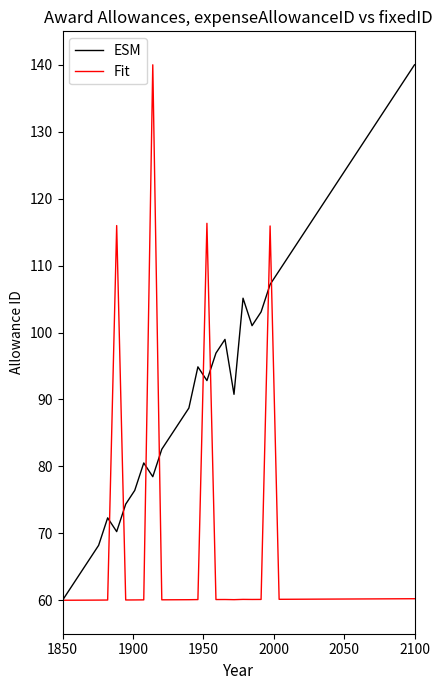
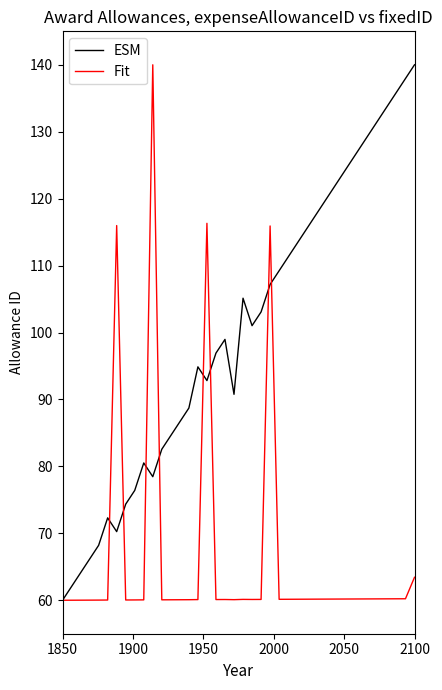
  {
    "ESM": {
      "2100": 140
    },
    "Fit": {
-     "2100": 60
+     "2100": 63
    }
  }
